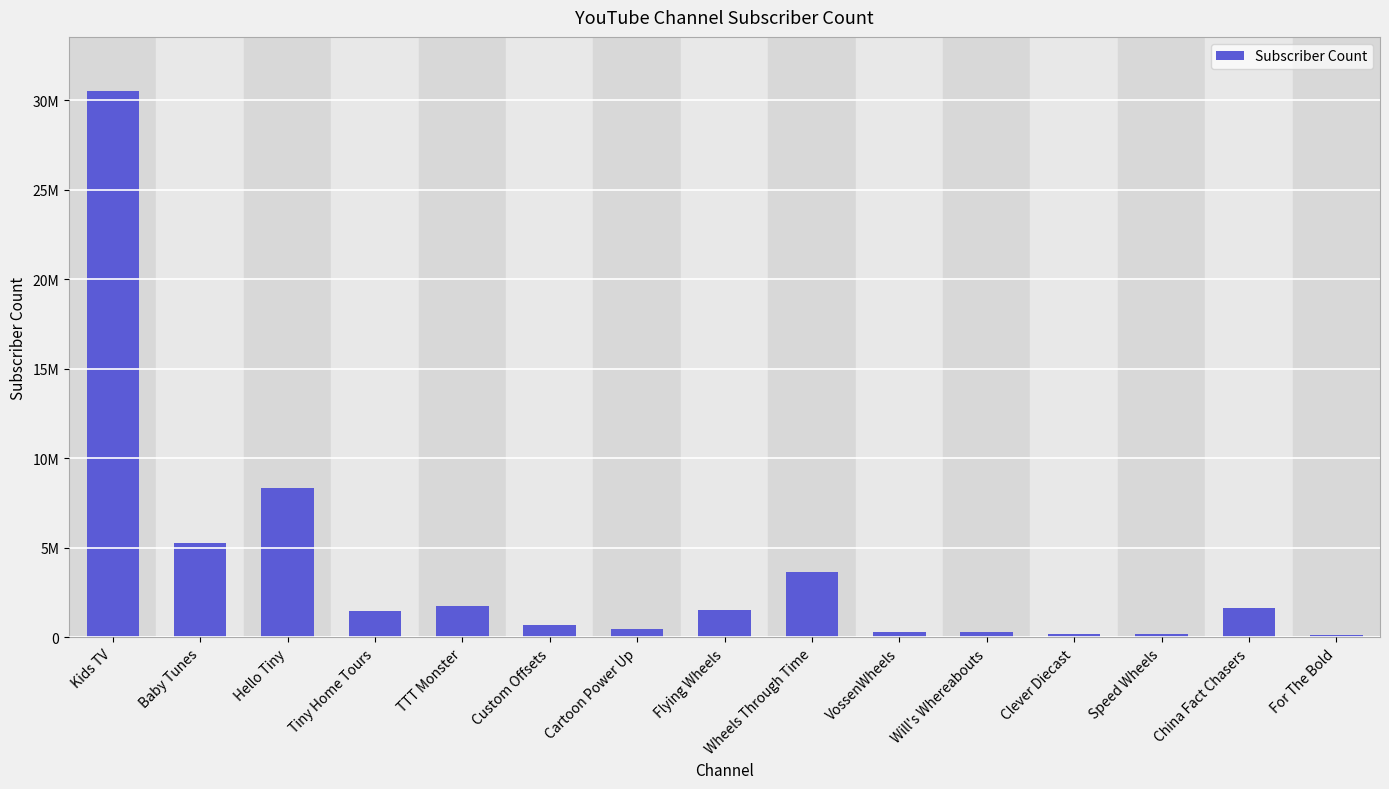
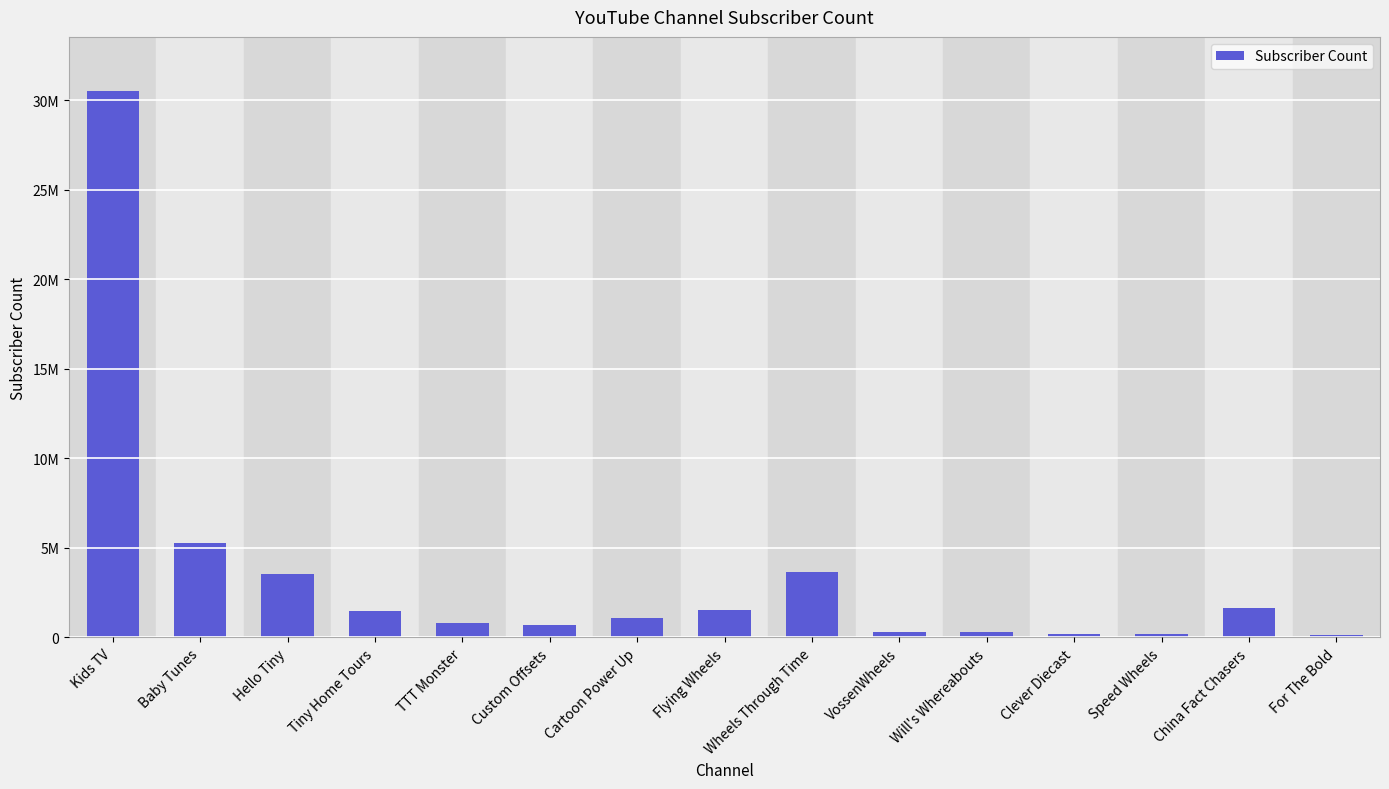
  {
    "Kids TV": 30500000,
    "Baby Tunes": 5300000,
-   "Hello Tiny": 8300000,
+   "Hello Tiny": 3500000,
    "Tiny Home Tours": 1500000,
-   "TTT Monster": 1800000,
+   "TTT Monster": 800000,
    "Custom Offsets": 700000,
-   "Cartoon Power Up": 500000,
+   "Cartoon Power Up": 1100000,
    "Flying Wheels": 1500000,
    "Wheels Through Time": 3600000,
    "VossenWheels": 300000,
    "Will's Whereabouts": 300000,
    "Clever Diecast": 200000,
    "Speed Wheels": 200000,
    "China Fact Chasers": 1600000,
    "For The Bold": 200000
  }
